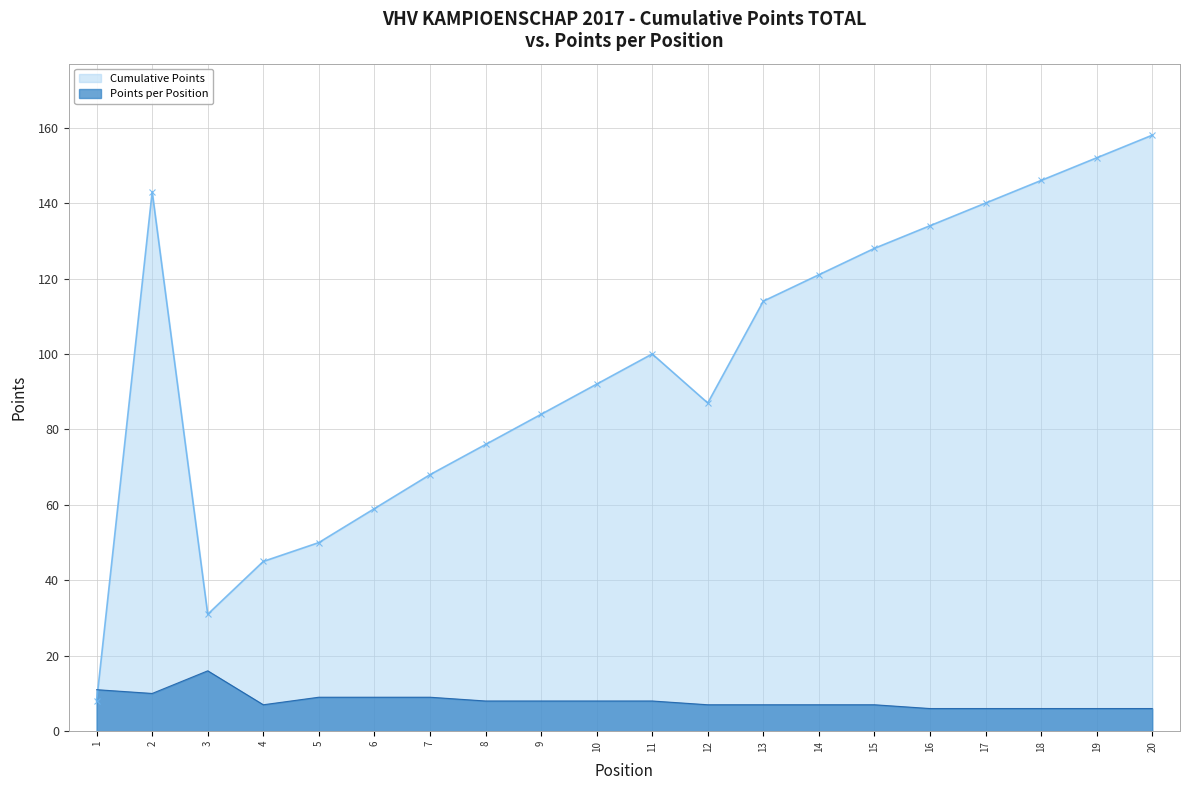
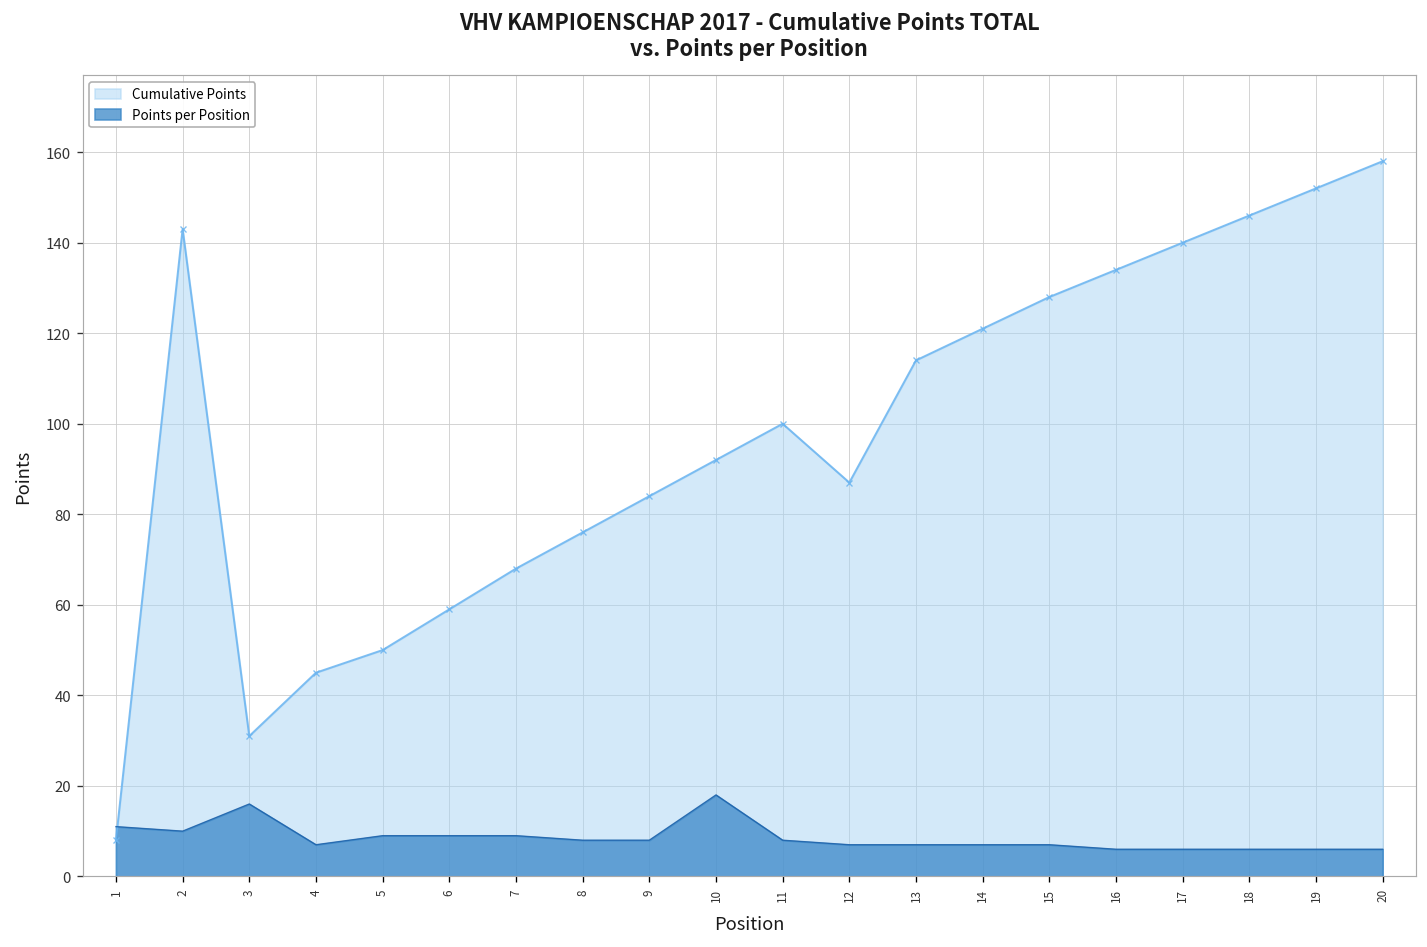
  {
    "Cumulative Points": {
      "1": 8,
      "2": 143,
      "3": 31,
      "4": 45,
      "5": 50,
      "6": 59,
      "7": 68,
      "8": 76,
      "9": 84,
      "10": 92,
      "11": 100,
      "12": 87,
      "13": 114,
      "14": 121,
      "15": 128,
      "16": 134,
      "17": 140,
      "18": 146,
      "19": 152,
      "20": 158
    },
    "Points per Position": {
      "1": 11,
      "2": 10,
      "3": 16,
      "4": 7,
      "5": 9,
      "6": 9,
      "7": 9,
      "8": 8,
      "9": 8,
-     "10": 8,
+     "10": 18,
      "11": 8,
      "12": 7,
      "13": 7,
      "14": 7,
      "15": 7,
      "16": 6,
      "17": 6,
      "18": 6,
      "19": 6,
      "20": 6
    }
  }
